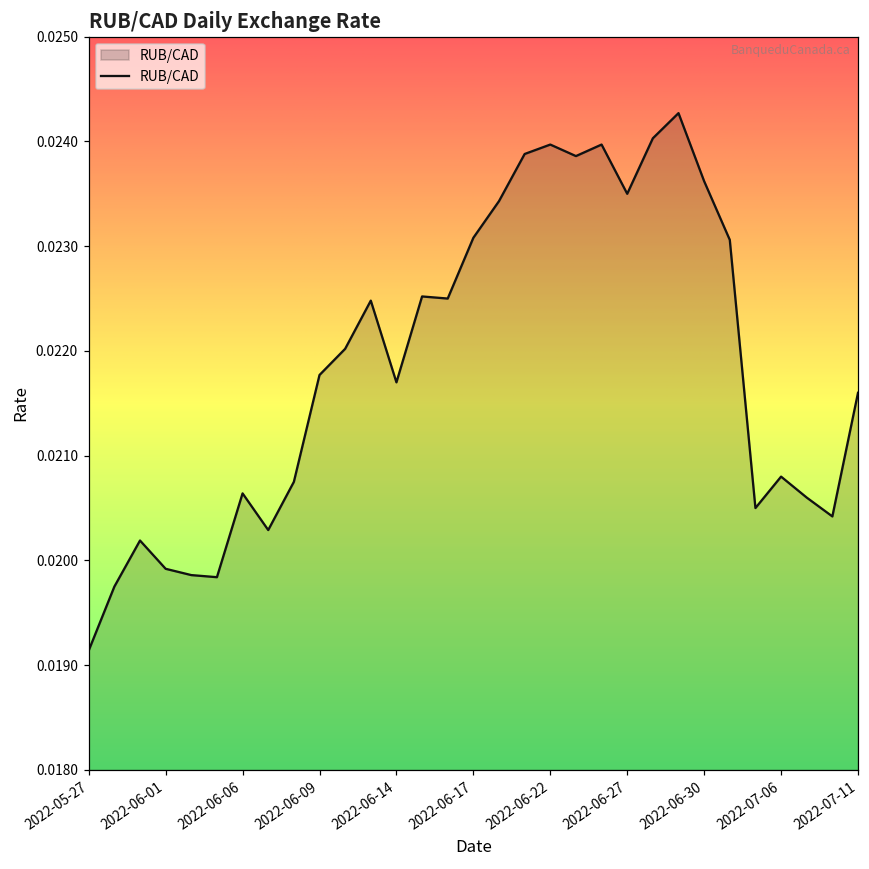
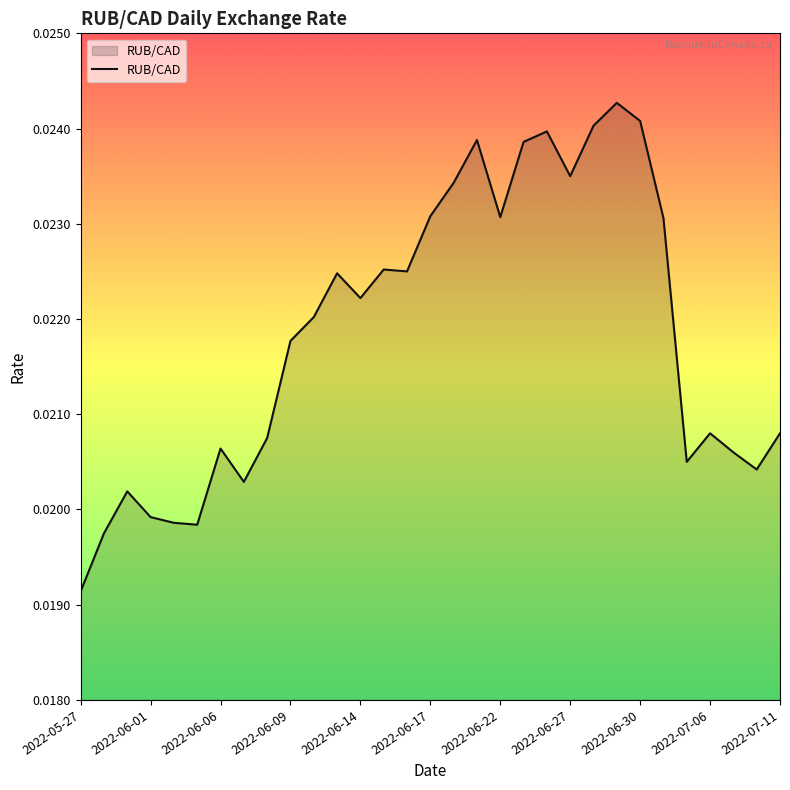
  {
    "2022-05-27": 0.0191,
    "2022-06-01": 0.0199,
    "2022-06-06": 0.0206,
    "2022-06-09": 0.0218,
-   "2022-06-14": 0.0217,
+   "2022-06-14": 0.0222,
    "2022-06-17": 0.0231,
-   "2022-06-22": 0.0240,
+   "2022-06-22": 0.0231,
    "2022-06-27": 0.0235,
-   "2022-06-30": 0.0236,
+   "2022-06-30": 0.0241,
    "2022-07-06": 0.0208,
-   "2022-07-11": 0.0216
+   "2022-07-11": 0.0208
  }
